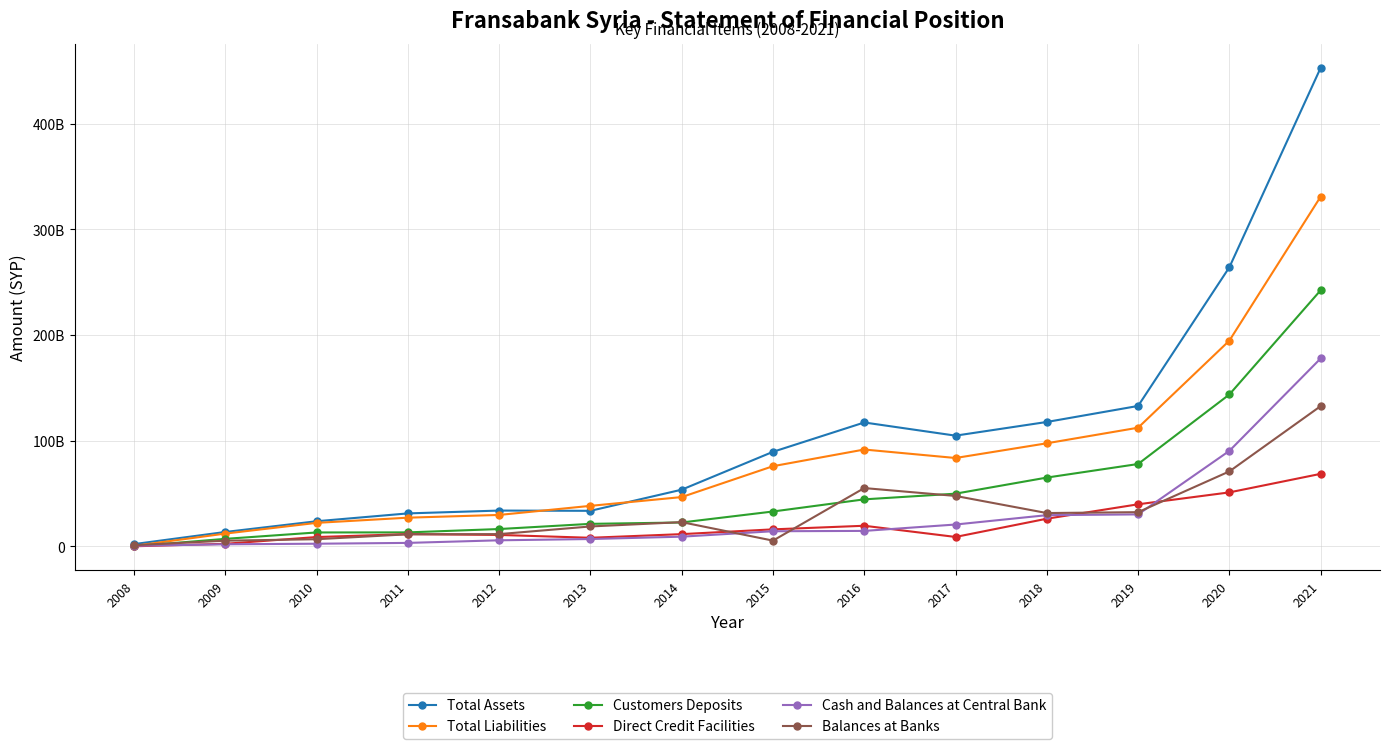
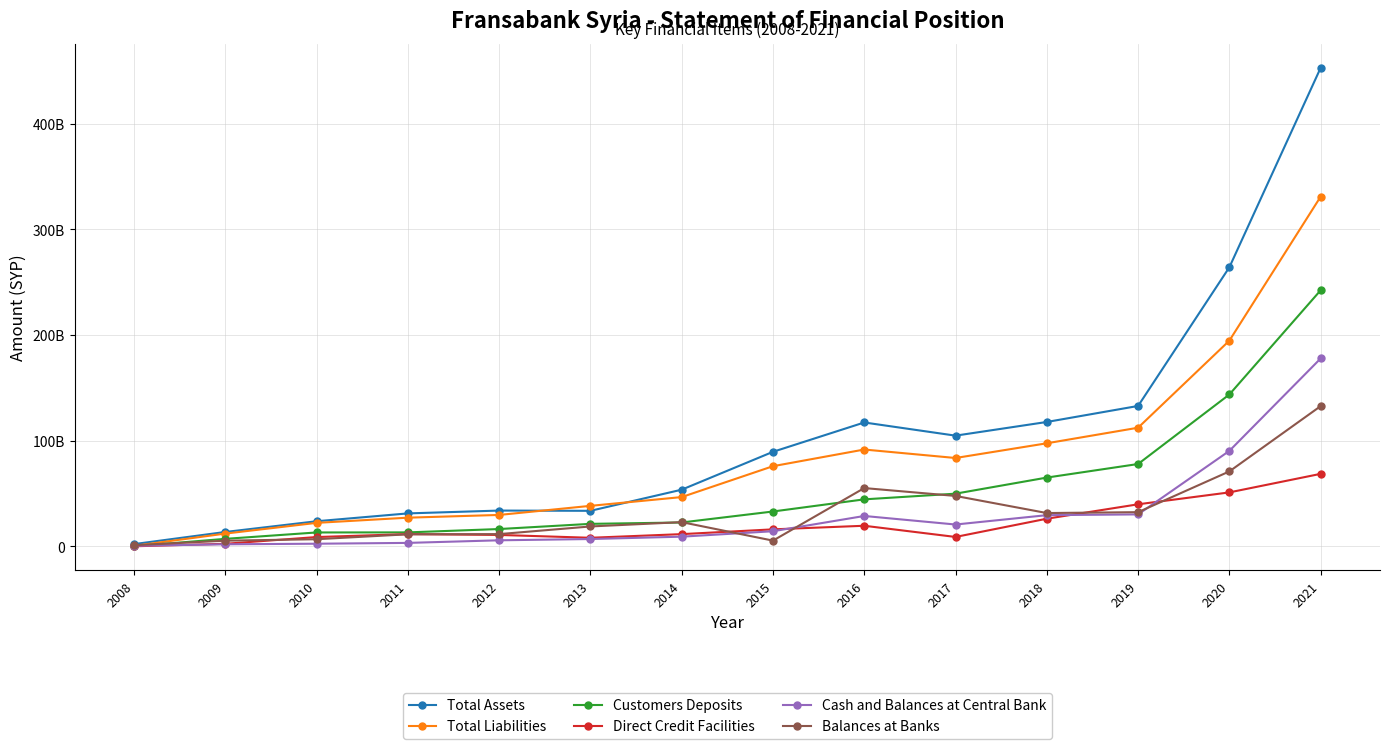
  {
    "Total Assets": {
      "2011": 31000000000,
      "2012": 34000000000,
      "2013": 34000000000,
      "2014": 54000000000,
      "2015": 89000000000,
      "2016": 117000000000,
      "2017": 105000000000,
      "2018": 118000000000,
      "2019": 133000000000,
      "2020": 264000000000,
      "2021": 453000000000
    },
    "Total Liabilities": {
      "2011": 27000000000,
      "2012": 30000000000,
      "2013": 38000000000,
      "2014": 47000000000,
      "2015": 76000000000,
      "2016": 92000000000,
      "2017": 84000000000,
      "2018": 97000000000,
      "2019": 112000000000,
      "2020": 195000000000,
      "2021": 331000000000
    },
    "Customers Deposits": {
      "2010": 13000000000,
      "2012": 16000000000,
      "2013": 21000000000,
      "2015": 33000000000,
      "2016": 44000000000,
      "2018": 65000000000,
      "2019": 78000000000,
      "2020": 144000000000,
      "2021": 242000000000
    },
    "Direct Credit Facilities": {
      "2014": 11000000000,
      "2016": 19000000000,
      "2017": 9000000000,
      "2018": 26000000000,
      "2019": 40000000000,
      "2020": 51000000000,
      "2021": 69000000000
    },
    "Cash and Balances at Central Bank": {
      "2010": 2000000000,
      "2011": 3000000000,
      "2012": 6000000000,
      "2014": 9000000000,
-     "2016": 15000000000,
+     "2016": 29000000000,
      "2017": 21000000000,
      "2020": 90000000000,
      "2021": 178000000000
    },
    "Balances at Banks": {
      "2013": 19000000000,
      "2015": 5000000000,
      "2016": 55000000000,
      "2020": 71000000000,
      "2021": 133000000000
    }
  }
